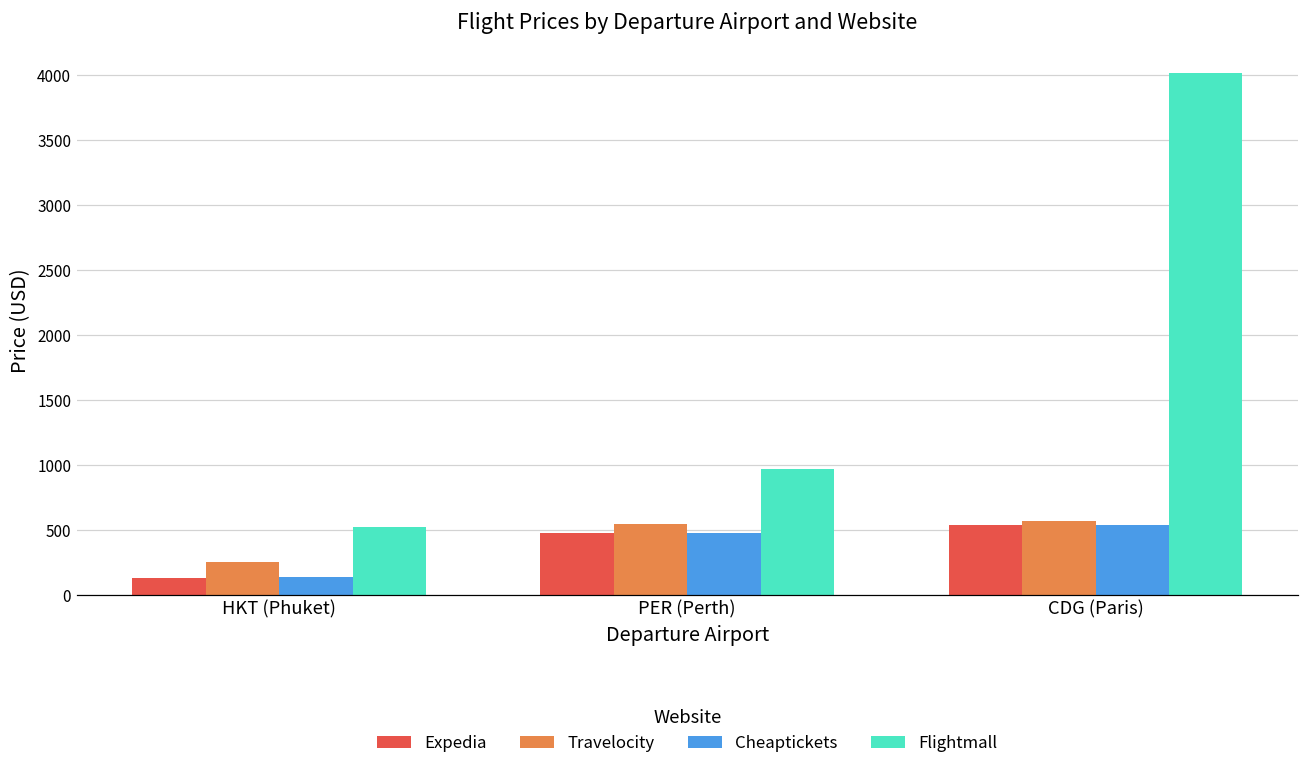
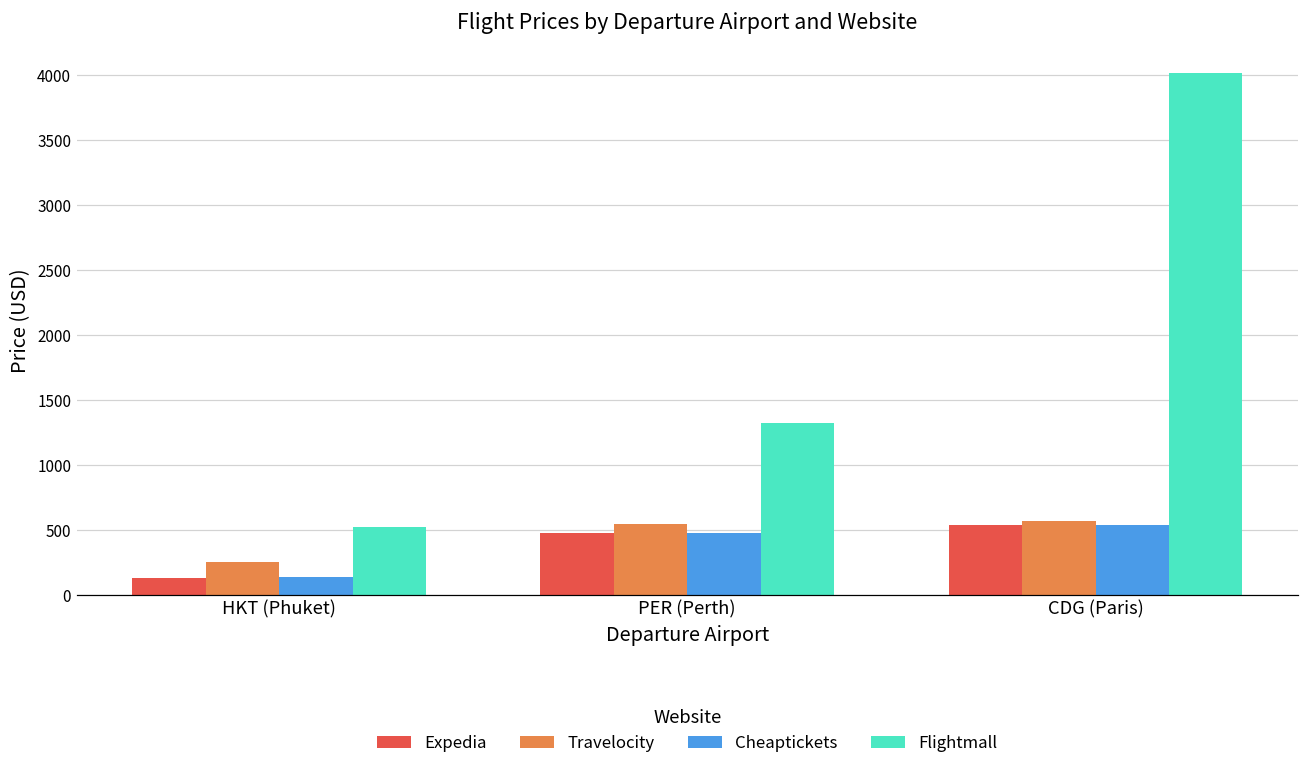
  {
    "Cheaptickets": {
      "HKT (Phuket)": 140,
      "PER (Perth)": 480,
      "CDG (Paris)": 540
    },
    "Flightmall": {
      "HKT (Phuket)": 520,
-     "PER (Perth)": 970,
+     "PER (Perth)": 1320,
      "CDG (Paris)": 4020
    }
  }
